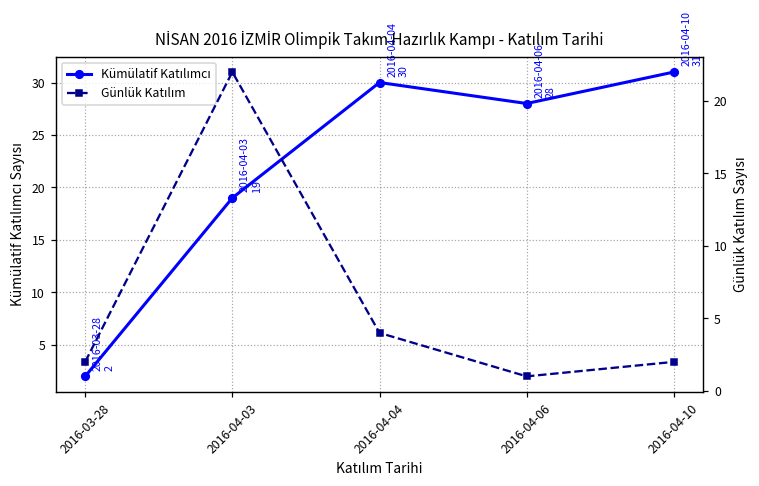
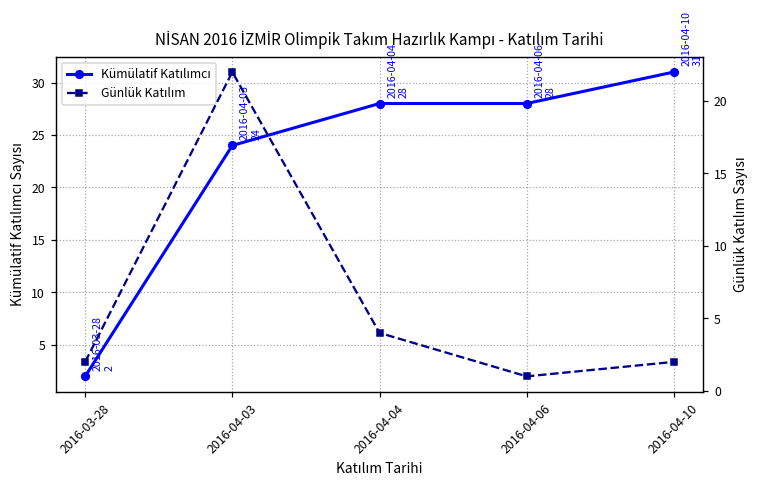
  {
    "Kümülatif Katılımcı": {
-     "2016-04-03": 19,
-     "2016-04-04": 30,
+     "2016-04-03": 24,
+     "2016-04-04": 28,
      "2016-04-06": 28,
      "2016-04-10": 31
    },
    "Günlük Katılım": {
      "2016-03-28": 2
    }
  }
